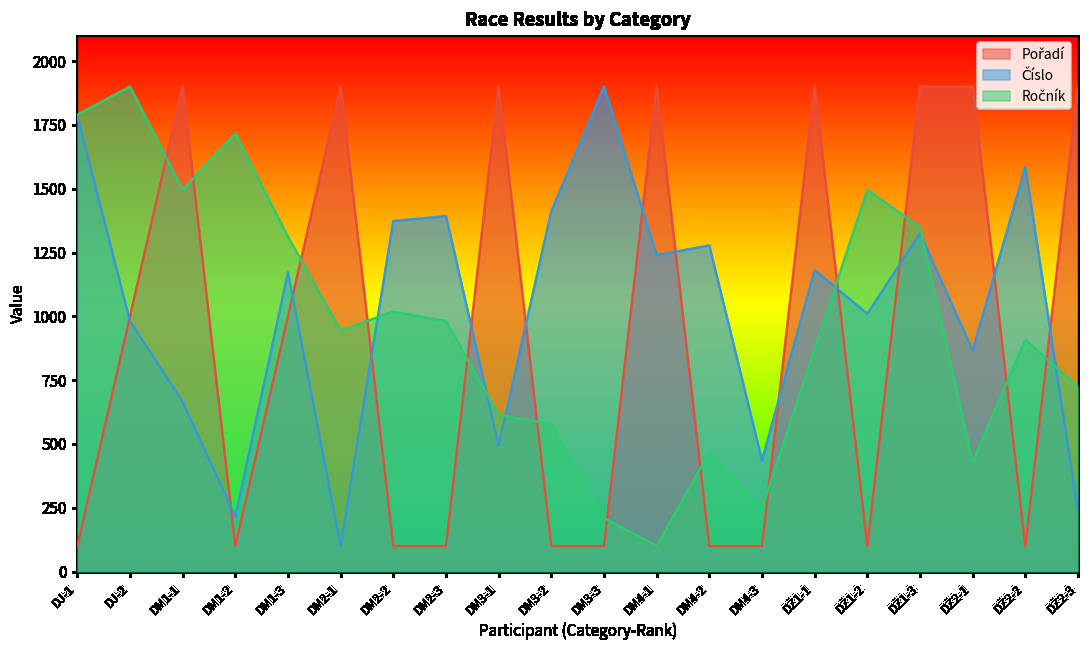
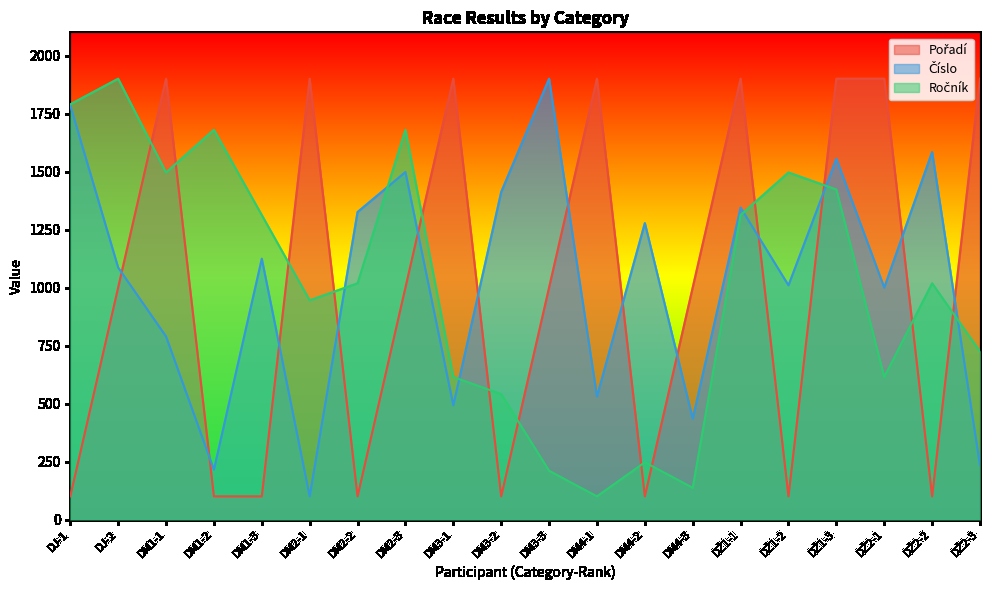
  {
    "Pořadí": {
      "DJ-1": 100,
      "DJ-2": 1000,
      "DM1-1": 1900,
      "DM1-2": 100,
-     "DM1-3": 1000,
+     "DM1-3": 100,
      "DM2-1": 1900,
      "DM2-2": 100,
-     "DM2-3": 100,
+     "DM2-3": 1000,
      "DM3-1": 1900,
      "DM3-2": 100,
-     "DM3-3": 100,
+     "DM3-3": 1000,
      "DM4-1": 1900,
      "DM4-2": 100,
-     "DM4-3": 100,
+     "DM4-3": 1000,
      "DŽ1-1": 1900,
      "DŽ1-2": 100,
      "DŽ1-3": 1900,
      "DŽ2-1": 1900,
      "DŽ2-2": 100,
      "DŽ2-3": 1900
    },
    "Číslo": {
-     "DJ-2": 980,
-     "DM1-1": 660,
+     "DJ-2": 1090,
+     "DM1-1": 790,
      "DM1-2": 210,
-     "DM1-3": 1170,
+     "DM1-3": 1120,
      "DM2-1": 100,
-     "DM2-2": 1370,
-     "DM2-3": 1390,
+     "DM2-2": 1330,
+     "DM2-3": 1500,
      "DM3-1": 490,
      "DM3-2": 1410,
      "DM3-3": 1900,
-     "DM4-1": 1240,
+     "DM4-1": 530,
      "DM4-2": 1280,
      "DM4-3": 440,
-     "DŽ1-1": 1180,
+     "DŽ1-1": 1340,
      "DŽ1-2": 1010,
-     "DŽ1-3": 1330,
-     "DŽ2-1": 870,
+     "DŽ1-3": 1560,
+     "DŽ2-1": 1000,
      "DŽ2-2": 1580,
      "DŽ2-3": 230
    },
    "Ročník": {
      "DJ-2": 1900,
      "DM1-1": 1500,
-     "DM1-2": 1720,
+     "DM1-2": 1680,
      "DM1-3": 1310,
      "DM2-1": 940,
      "DM2-2": 1020,
-     "DM2-3": 980,
+     "DM2-3": 1680,
      "DM3-1": 610,
-     "DM3-2": 580,
+     "DM3-2": 540,
      "DM3-3": 210,
      "DM4-1": 100,
-     "DM4-2": 470,
-     "DM4-3": 250,
-     "DŽ1-1": 870,
+     "DM4-2": 250,
+     "DM4-3": 140,
+     "DŽ1-1": 1310,
      "DŽ1-2": 1500,
-     "DŽ1-3": 1350,
-     "DŽ2-1": 430,
-     "DŽ2-2": 910,
+     "DŽ1-3": 1420,
+     "DŽ2-1": 610,
+     "DŽ2-2": 1020,
      "DŽ2-3": 720
    }
  }
